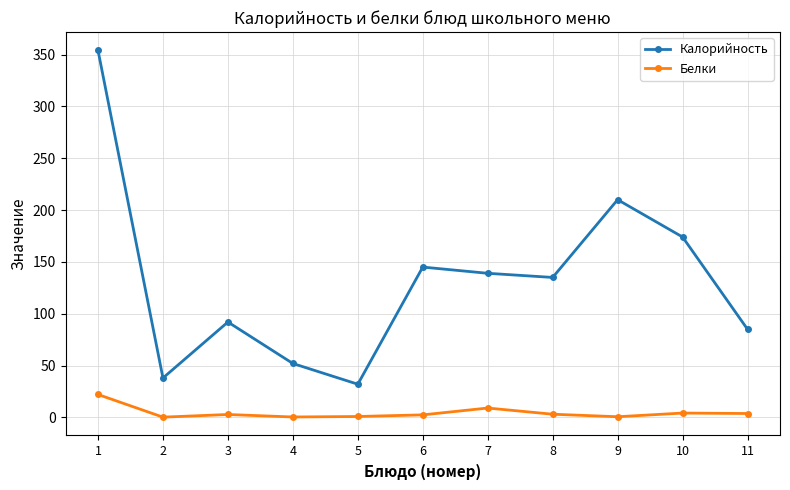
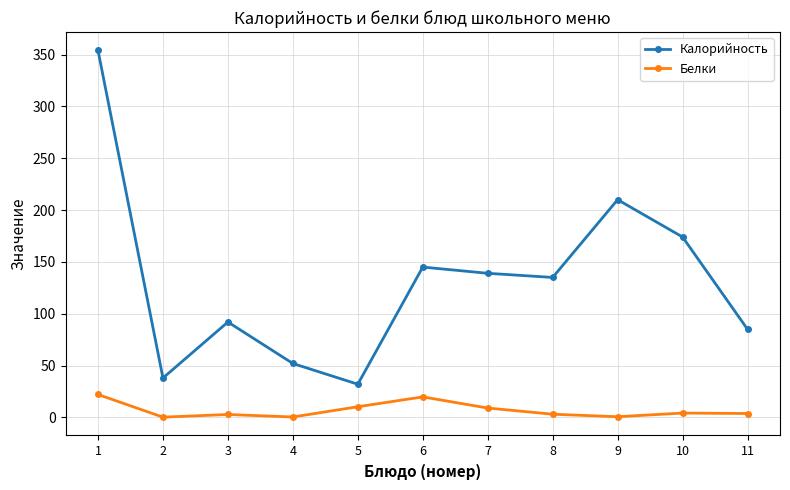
  {
    "Калорийность": {
      "1": 354,
      "2": 38,
      "3": 92,
      "4": 52,
      "5": 32,
      "6": 145,
      "7": 139,
      "8": 135,
      "9": 210,
      "10": 174,
      "11": 85
    },
    "Белки": {
      "1": 22,
      "2": 0,
      "3": 3,
      "4": 0,
-     "5": 1,
-     "6": 2,
+     "5": 10,
+     "6": 20,
      "7": 9,
      "8": 3,
      "9": 1,
      "10": 4,
      "11": 4
    }
  }
